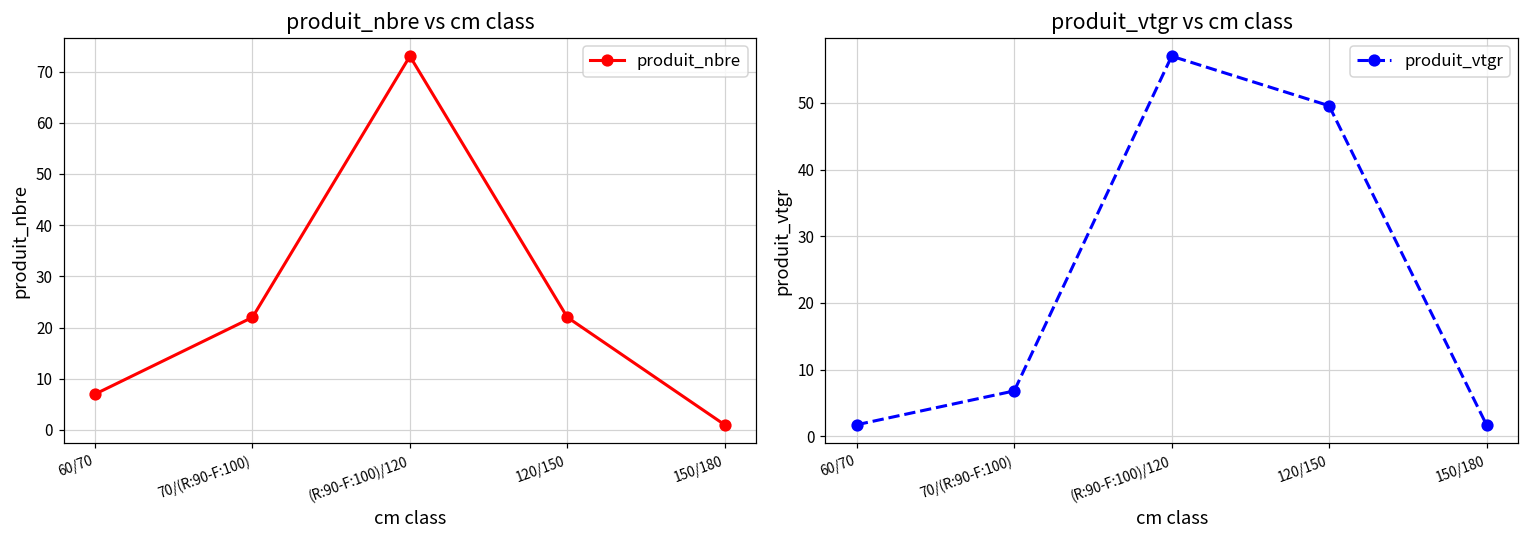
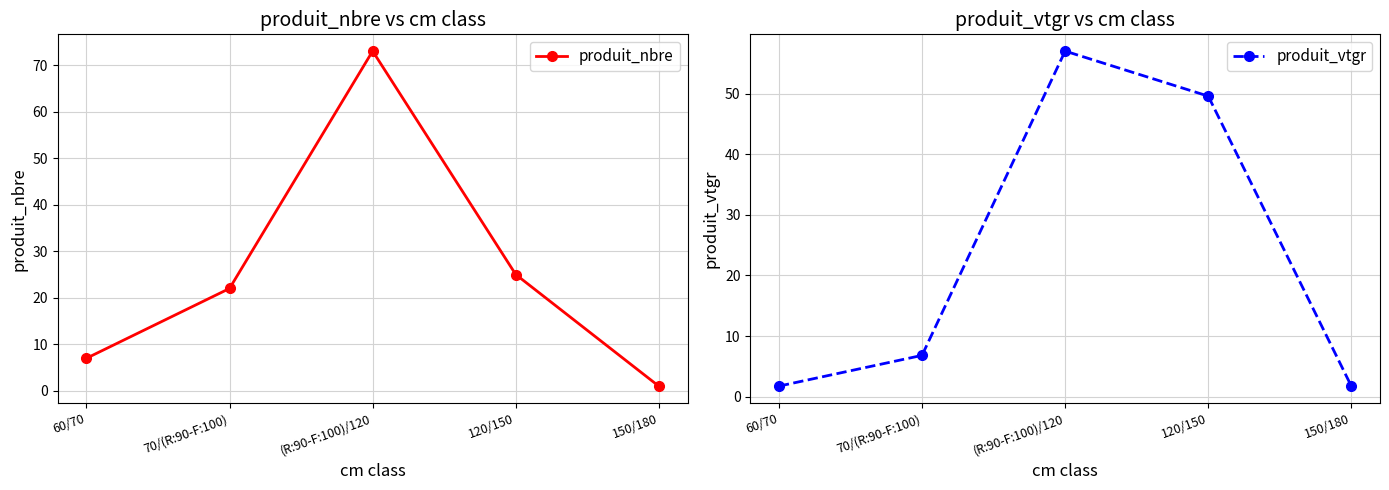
  {
    "produit_nbre vs cm class": {
      "60/70": 7,
      "70/(R:90-F:100)": 22,
      "(R:90-F:100)/120": 73,
-     "120/150": 22,
+     "120/150": 25,
      "150/180": 1
    },
    "produit_vtgr vs cm class": {
      "60/70": 2,
      "70/(R:90-F:100)": 7,
      "(R:90-F:100)/120": 57,
      "120/150": 50,
      "150/180": 2
    }
  }
